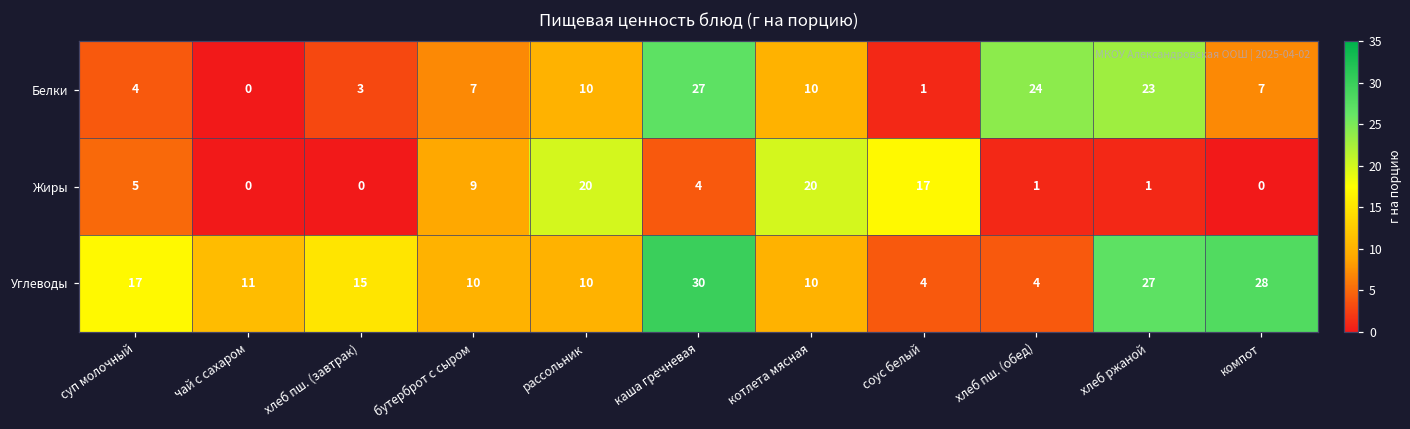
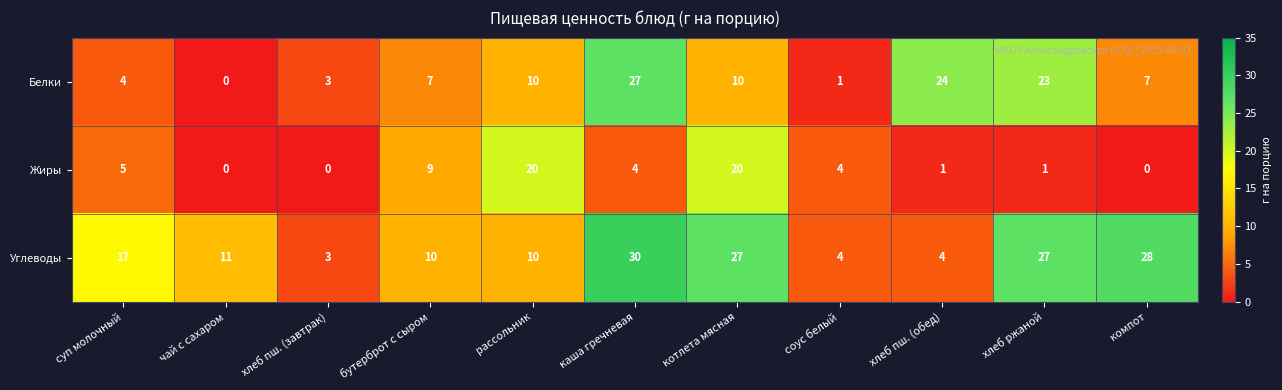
  {
    "Белки": {
      "суп молочный": 4,
      "чай с сахаром": 0,
      "хлеб пш. (завтрак)": 3,
      "бутерброт с сыром": 7,
      "рассольник": 10,
      "каша гречневая": 27,
      "котлета мясная": 10,
      "соус белый": 1,
      "хлеб пш. (обед)": 24,
      "компот": 7
    },
    "Жиры": {
      "суп молочный": 5,
      "чай с сахаром": 0,
      "хлеб пш. (завтрак)": 0,
      "бутерброт с сыром": 9,
      "рассольник": 20,
      "каша гречневая": 4,
      "котлета мясная": 20,
-     "соус белый": 17,
+     "соус белый": 4,
      "хлеб пш. (обед)": 1,
      "хлеб ржаной": 1,
      "компот": 0
    },
    "Углеводы": {
      "суп молочный": 17,
      "чай с сахаром": 11,
-     "хлеб пш. (завтрак)": 15,
+     "хлеб пш. (завтрак)": 3,
      "бутерброт с сыром": 10,
      "рассольник": 10,
      "каша гречневая": 30,
-     "котлета мясная": 10,
+     "котлета мясная": 27,
      "соус белый": 4,
      "хлеб пш. (обед)": 4,
      "хлеб ржаной": 27,
      "компот": 28
    }
  }
